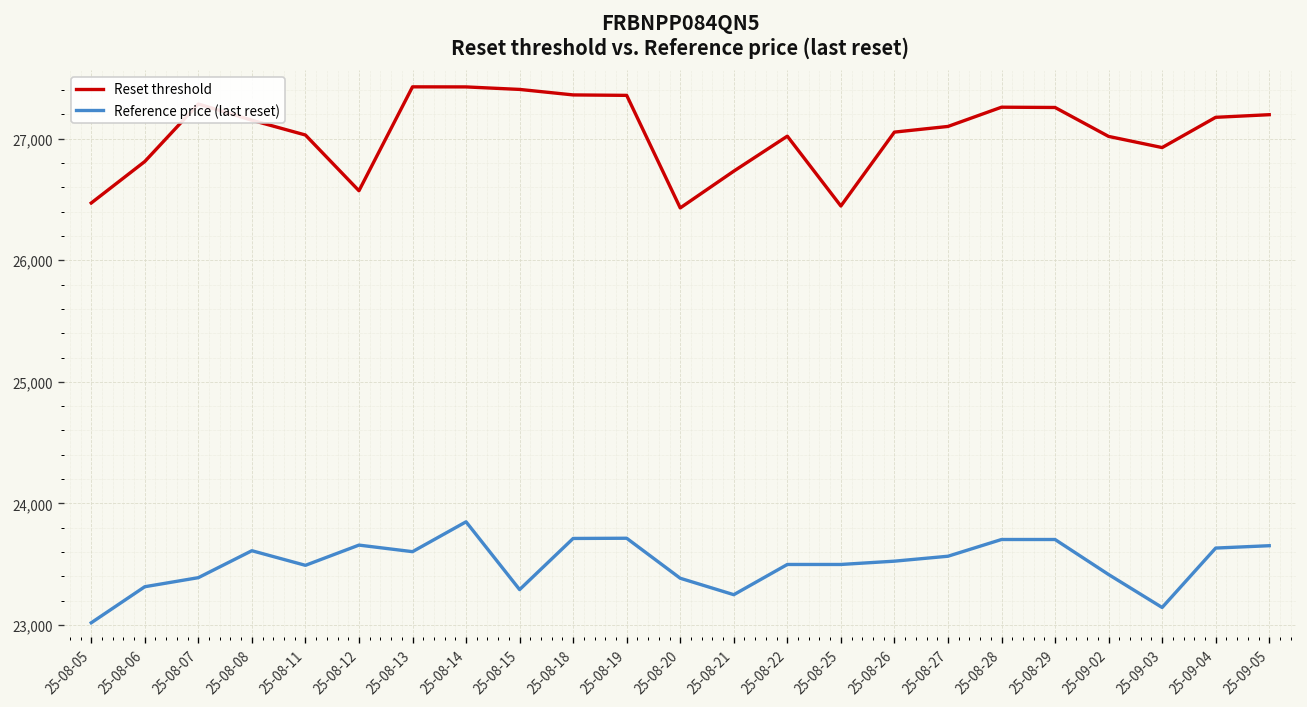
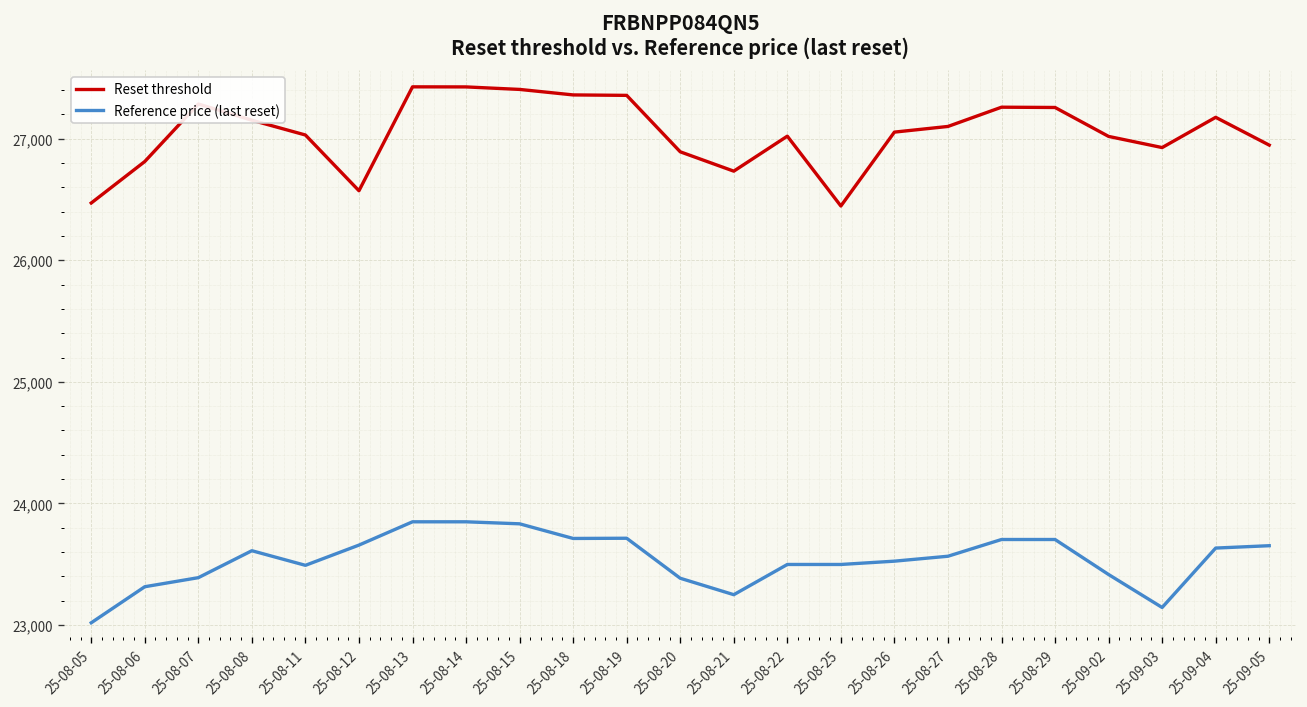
  {
    "Reset threshold": {
      "25-08-05": "26,470",
      "25-08-06": "26,810",
      "25-08-08": "27,150",
      "25-08-11": "27,030",
      "25-08-12": "26,570",
      "25-08-13": "27,430",
      "25-08-14": "27,430",
      "25-08-15": "27,410",
      "25-08-18": "27,360",
      "25-08-19": "27,360",
-     "25-08-20": "26,430",
+     "25-08-20": "26,890",
      "25-08-21": "26,730",
      "25-08-22": "27,020",
      "25-08-25": "26,450",
      "25-08-26": "27,050",
      "25-08-27": "27,100",
      "25-08-28": "27,260",
      "25-08-29": "27,260",
      "25-09-02": "27,020",
      "25-09-03": "26,930",
      "25-09-04": "27,180",
-     "25-09-05": "27,200"
+     "25-09-05": "26,950"
    },
    "Reference price (last reset)": {
      "25-08-05": "23,020",
      "25-08-06": "23,320",
      "25-08-07": "23,390",
      "25-08-08": "23,610",
      "25-08-11": "23,490",
      "25-08-12": "23,660",
-     "25-08-13": "23,600",
+     "25-08-13": "23,850",
      "25-08-14": "23,850",
-     "25-08-15": "23,290",
+     "25-08-15": "23,830",
      "25-08-18": "23,710",
      "25-08-19": "23,710",
      "25-08-20": "23,380",
      "25-08-21": "23,250",
      "25-08-22": "23,500",
      "25-08-25": "23,500",
      "25-08-26": "23,530",
      "25-08-27": "23,570",
      "25-08-28": "23,700",
      "25-08-29": "23,700",
      "25-09-02": "23,420",
      "25-09-03": "23,140",
      "25-09-04": "23,630",
      "25-09-05": "23,650"
    }
  }
